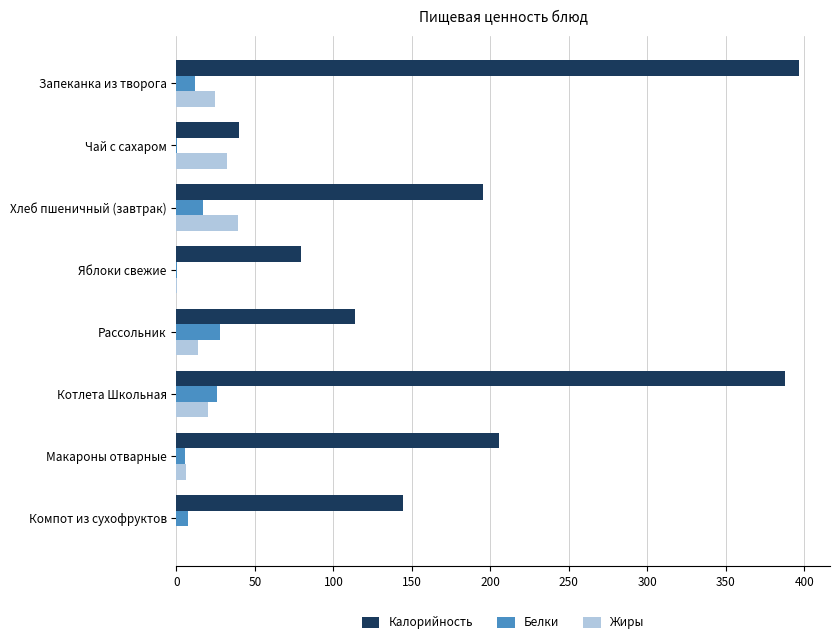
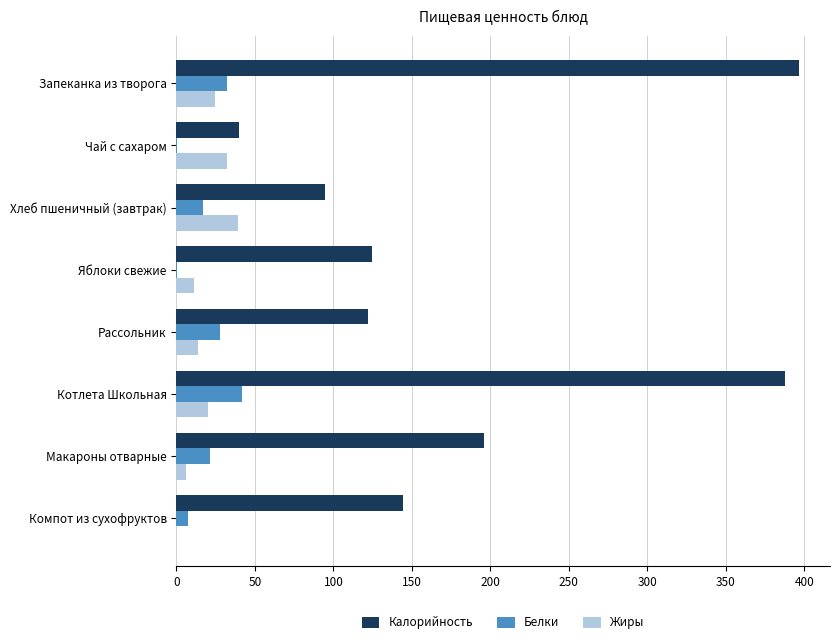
  {
    "Калорийность": {
      "Запеканка из творога": 397,
      "Чай с сахаром": 40,
-     "Хлеб пшеничный (завтрак)": 195,
-     "Яблоки свежие": 80,
-     "Рассольник": 114,
+     "Хлеб пшеничный (завтрак)": 95,
+     "Яблоки свежие": 125,
+     "Рассольник": 122,
      "Котлета Школьная": 388,
-     "Макароны отварные": 206,
+     "Макароны отварные": 196,
      "Компот из сухофруктов": 144
    },
    "Белки": {
-     "Запеканка из творога": 12,
+     "Запеканка из творога": 32,
      "Хлеб пшеничный (завтрак)": 17,
      "Рассольник": 28,
-     "Котлета Школьная": 26,
-     "Макароны отварные": 6,
+     "Котлета Школьная": 42,
+     "Макароны отварные": 21,
      "Компот из сухофруктов": 7
    },
    "Жиры": {
      "Запеканка из творога": 25,
      "Чай с сахаром": 33,
      "Хлеб пшеничный (завтрак)": 39,
-     "Яблоки свежие": 0,
+     "Яблоки свежие": 11,
      "Рассольник": 14,
      "Котлета Школьная": 20,
      "Макароны отварные": 6,
      "Компот из сухофруктов": 0
    }
  }
